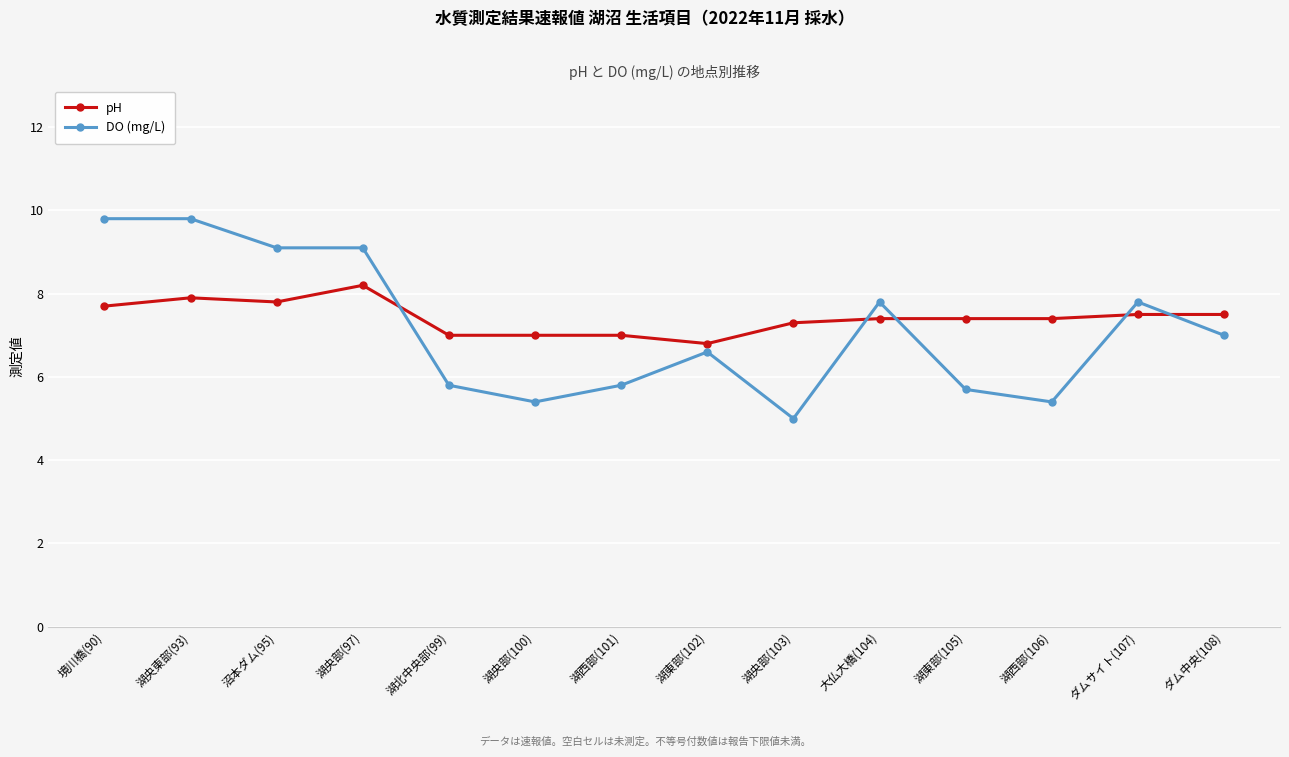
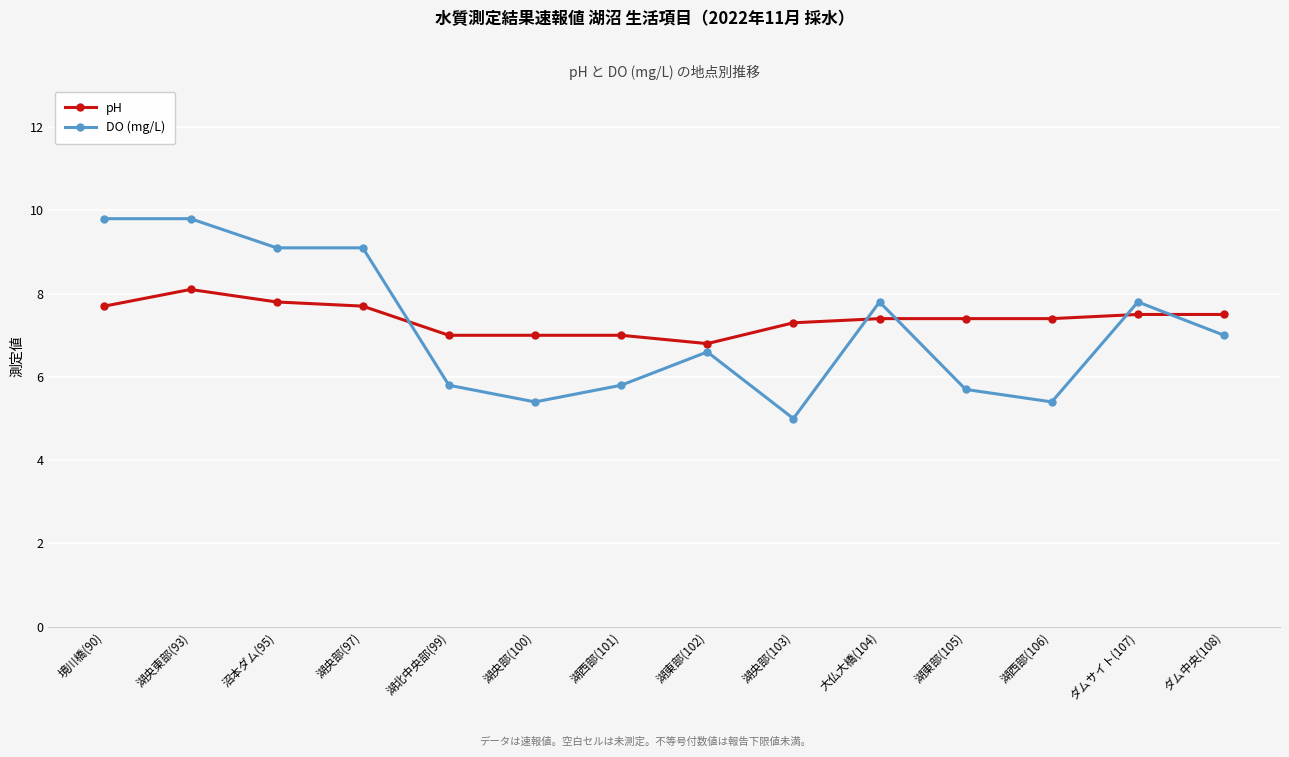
  {
    "pH": {
      "境川橋(90)": 7.7,
-     "湖央東部(93)": 7.9,
+     "湖央東部(93)": 8.1,
      "沼本ダム(95)": 7.8,
-     "湖央部(97)": 8.2,
+     "湖央部(97)": 7.7,
      "湖北中央部(99)": 7.0,
      "湖央部(100)": 7.0,
      "湖西部(101)": 7.0,
      "湖東部(102)": 6.8,
      "湖央部(103)": 7.3,
      "大仏大橋(104)": 7.4,
      "湖東部(105)": 7.4,
      "湖西部(106)": 7.4,
      "ダムサイト(107)": 7.5,
      "ダム中央(108)": 7.5
    },
    "DO (mg/L)": {
      "境川橋(90)": 9.8,
      "湖央東部(93)": 9.8,
      "沼本ダム(95)": 9.1,
      "湖央部(97)": 9.1,
      "湖北中央部(99)": 5.8,
      "湖央部(100)": 5.4,
      "湖西部(101)": 5.8,
      "湖東部(102)": 6.6,
      "湖央部(103)": 5.0,
      "大仏大橋(104)": 7.8,
      "湖東部(105)": 5.7,
      "湖西部(106)": 5.4,
      "ダムサイト(107)": 7.8,
      "ダム中央(108)": 7.0
    }
  }
